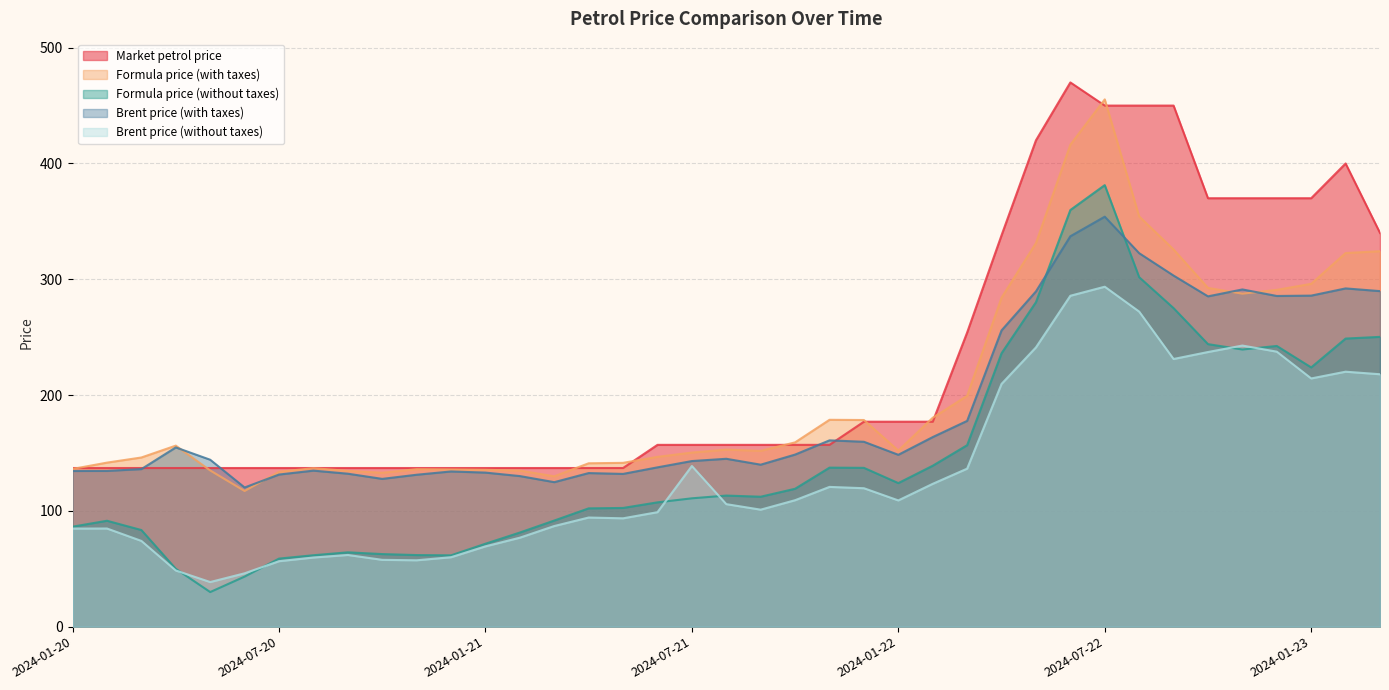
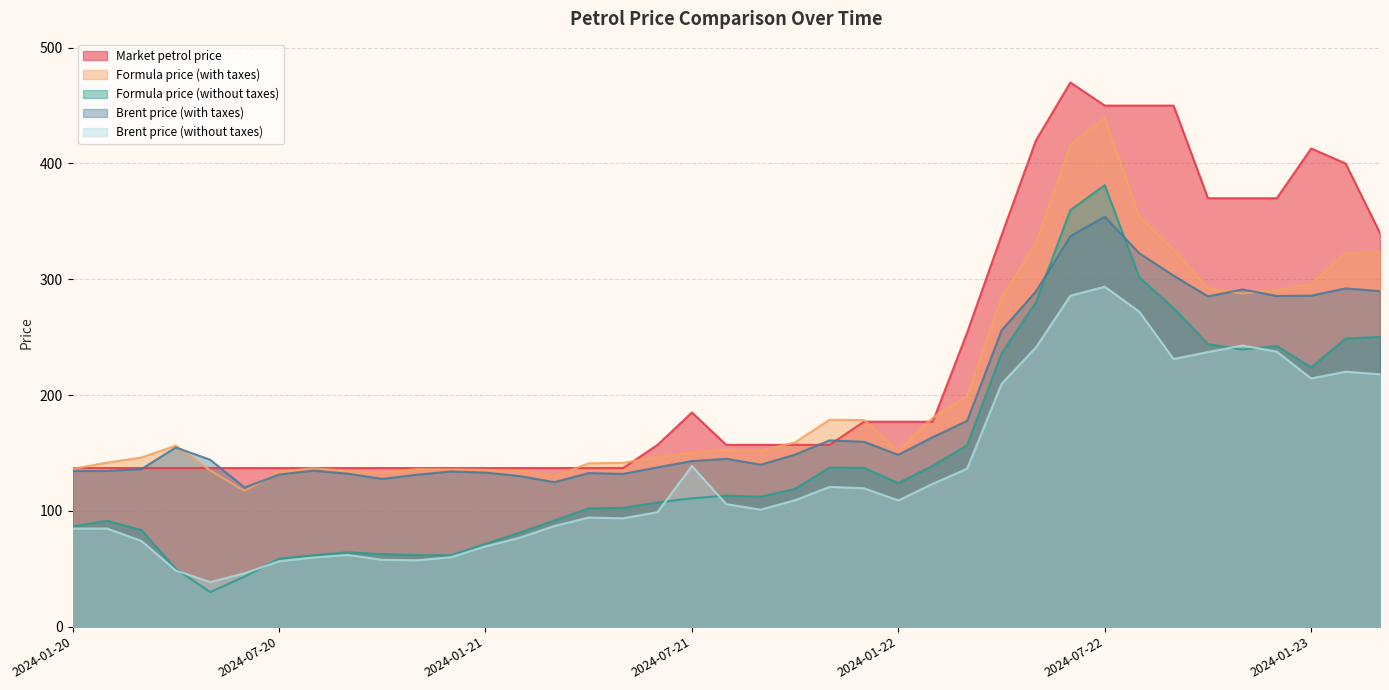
  {
    "Market petrol price": {
      "2024-07-20": 137,
-     "2024-07-21": 157,
+     "2024-07-21": 185,
      "2024-01-22": 177,
      "2024-07-22": 450,
-     "2024-01-23": 370
+     "2024-01-23": 413
    },
    "Formula price (with taxes)": {
      "2024-07-20": 134,
      "2024-07-21": 150,
      "2024-01-22": 152,
-     "2024-07-22": 455,
+     "2024-07-22": 439,
      "2024-01-23": 296
    },
    "Brent price (without taxes)": {
      "2024-07-20": 57,
      "2024-01-21": 69,
      "2024-07-21": 139,
      "2024-01-22": 109,
      "2024-07-22": 294,
      "2024-01-23": 214
    }
  }
